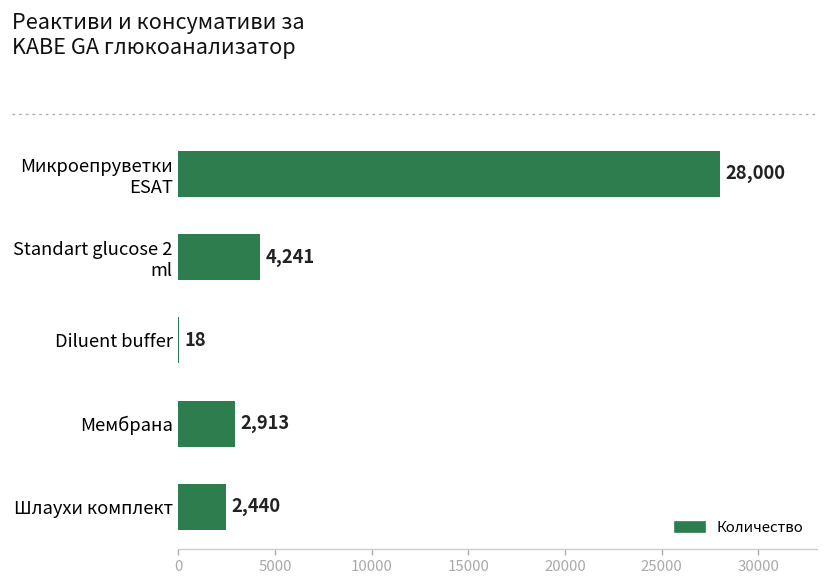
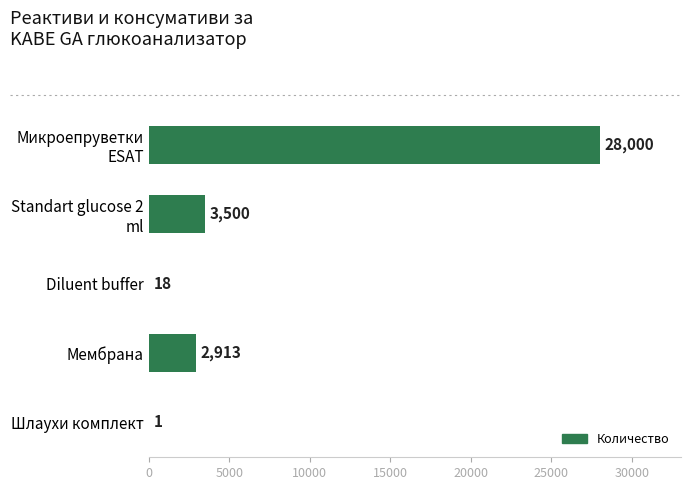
  {
    "Микроепруветки ESAT": "28,000",
-   "Standart glucose 2 ml": "4,241",
+   "Standart glucose 2 ml": "3,500",
    "Diluent buffer": "18",
    "Мембрана": "2,913",
-   "Шлаухи комплект": "2,440"
+   "Шлаухи комплект": "1"
  }
